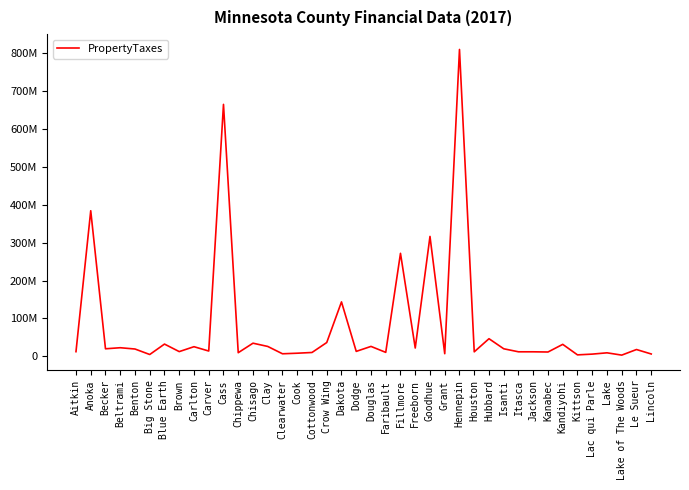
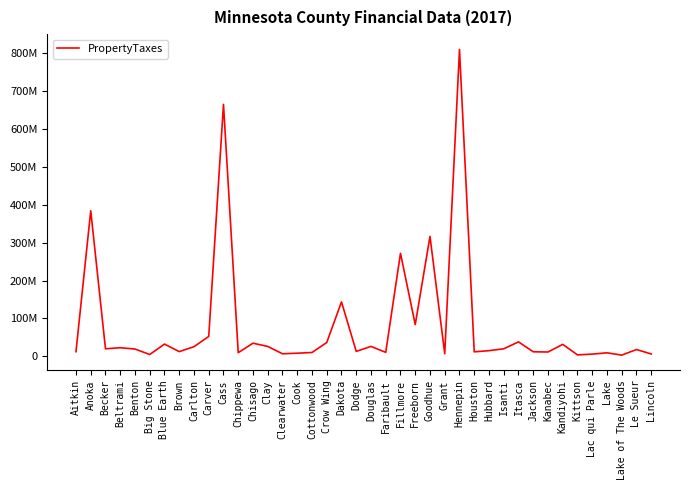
  {
    "Aitkin": 10000000,
    "Anoka": 380000000,
    "Becker": 20000000,
    "Beltrami": 20000000,
    "Benton": 20000000,
    "Big Stone": 0,
    "Blue Earth": 30000000,
    "Brown": 10000000,
    "Carlton": 30000000,
-   "Carver": 10000000,
+   "Carver": 50000000,
    "Cass": 670000000,
    "Chippewa": 10000000,
    "Chisago": 30000000,
    "Clay": 30000000,
    "Clearwater": 10000000,
    "Cook": 10000000,
    "Cottonwood": 10000000,
    "Crow Wing": 40000000,
    "Dakota": 140000000,
    "Dodge": 10000000,
    "Douglas": 30000000,
    "Faribault": 10000000,
    "Fillmore": 270000000,
-   "Freeborn": 20000000,
+   "Freeborn": 80000000,
    "Goodhue": 320000000,
    "Grant": 10000000,
    "Hennepin": 810000000,
    "Houston": 10000000,
-   "Hubbard": 50000000,
+   "Hubbard": 10000000,
    "Isanti": 20000000,
-   "Itasca": 10000000,
+   "Itasca": 40000000,
    "Jackson": 10000000,
    "Kanabec": 10000000,
    "Kandiyohi": 30000000,
    "Kittson": 0,
    "Lac qui Parle": 10000000,
    "Lake": 10000000,
    "Lake of The Woods": 0,
    "Le Sueur": 20000000,
    "Lincoln": 10000000
  }
